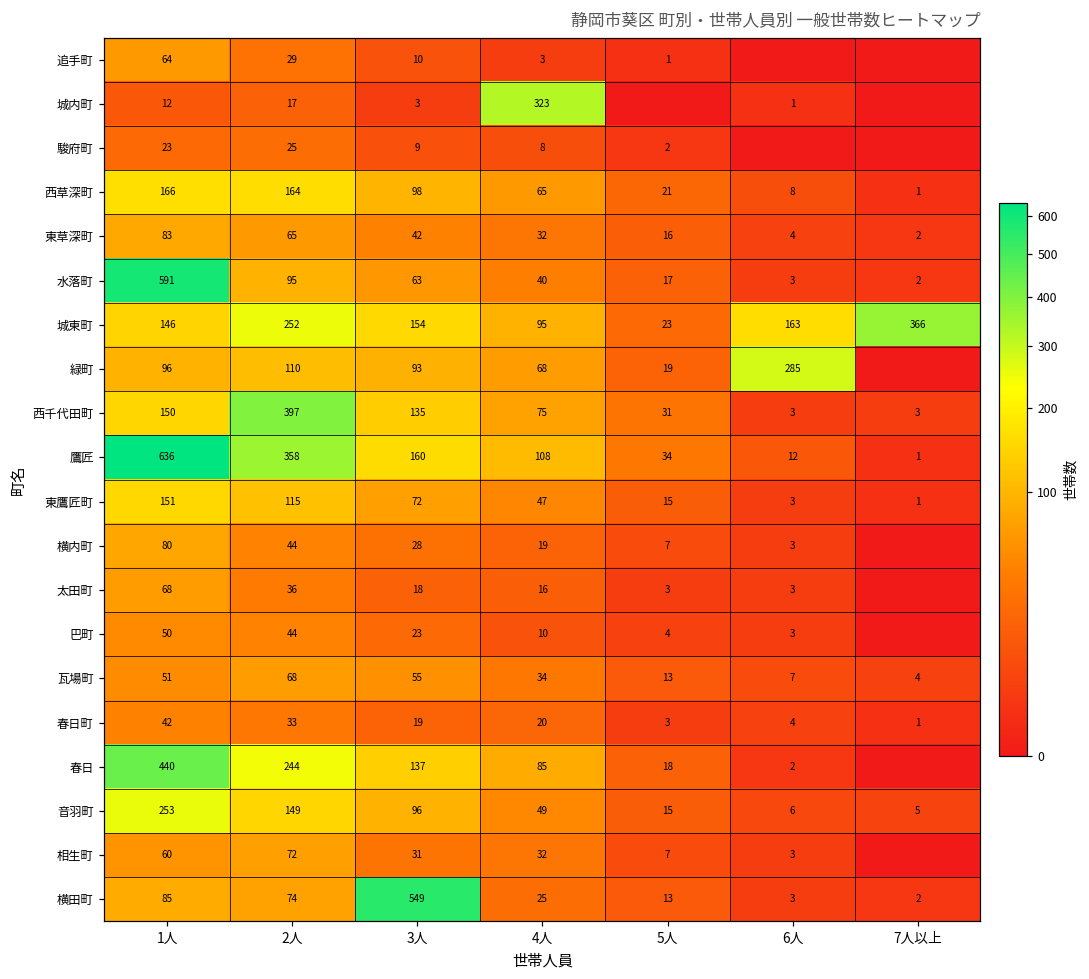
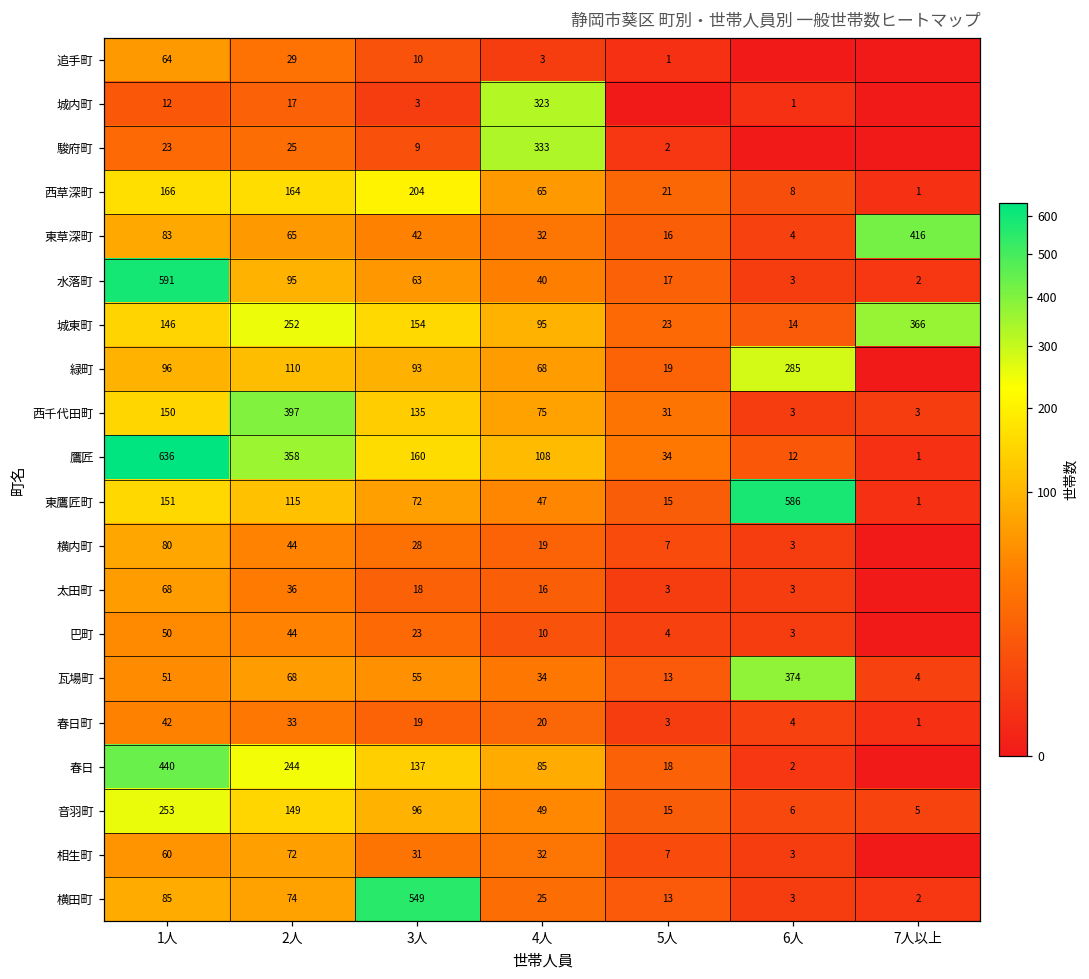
  {
    "追手町": {
      "1人": 64,
      "2人": 29,
      "3人": 10,
      "4人": 3,
      "5人": 1
    },
    "城内町": {
      "1人": 12,
      "2人": 17,
      "3人": 3,
      "4人": 323,
      "6人": 1
    },
    "駿府町": {
      "1人": 23,
      "2人": 25,
      "3人": 9,
-     "4人": 8,
+     "4人": 333,
      "5人": 2
    },
    "西草深町": {
      "1人": 166,
      "2人": 164,
-     "3人": 98,
+     "3人": 204,
      "4人": 65,
      "5人": 21,
      "6人": 8,
      "7人以上": 1
    },
    "東草深町": {
      "1人": 83,
      "2人": 65,
      "3人": 42,
      "4人": 32,
      "5人": 16,
      "6人": 4,
-     "7人以上": 2
+     "7人以上": 416
    },
    "水落町": {
      "1人": 591,
      "2人": 95,
      "3人": 63,
      "4人": 40,
      "5人": 17,
      "6人": 3,
      "7人以上": 2
    },
    "城東町": {
      "1人": 146,
      "2人": 252,
      "3人": 154,
      "4人": 95,
      "5人": 23,
-     "6人": 163,
+     "6人": 14,
      "7人以上": 366
    },
    "緑町": {
      "1人": 96,
      "2人": 110,
      "3人": 93,
      "4人": 68,
      "5人": 19,
      "6人": 285
    },
    "西千代田町": {
      "1人": 150,
      "2人": 397,
      "3人": 135,
      "4人": 75,
      "5人": 31,
      "6人": 3,
      "7人以上": 3
    },
    "鷹匠": {
      "1人": 636,
      "2人": 358,
      "3人": 160,
      "4人": 108,
      "5人": 34,
      "6人": 12,
      "7人以上": 1
    },
    "東鷹匠町": {
      "1人": 151,
      "2人": 115,
      "3人": 72,
      "4人": 47,
      "5人": 15,
-     "6人": 3,
+     "6人": 586,
      "7人以上": 1
    },
    "横内町": {
      "1人": 80,
      "2人": 44,
      "3人": 28,
      "4人": 19,
      "5人": 7,
      "6人": 3
    },
    "太田町": {
      "1人": 68,
      "2人": 36,
      "3人": 18,
      "4人": 16,
      "5人": 3,
      "6人": 3
    },
    "巴町": {
      "1人": 50,
      "2人": 44,
      "3人": 23,
      "4人": 10,
      "5人": 4,
      "6人": 3
    },
    "瓦場町": {
      "1人": 51,
      "2人": 68,
      "3人": 55,
      "4人": 34,
      "5人": 13,
-     "6人": 7,
+     "6人": 374,
      "7人以上": 4
    },
    "春日町": {
      "1人": 42,
      "2人": 33,
      "3人": 19,
      "4人": 20,
      "5人": 3,
      "6人": 4,
      "7人以上": 1
    },
    "春日": {
      "1人": 440,
      "2人": 244,
      "3人": 137,
      "4人": 85,
      "5人": 18,
      "6人": 2
    },
    "音羽町": {
      "1人": 253,
      "2人": 149,
      "3人": 96,
      "4人": 49,
      "5人": 15,
      "6人": 6,
      "7人以上": 5
    },
    "相生町": {
      "1人": 60,
      "2人": 72,
      "3人": 31,
      "4人": 32,
      "5人": 7,
      "6人": 3
    },
    "横田町": {
      "1人": 85,
      "2人": 74,
      "3人": 549,
      "4人": 25,
      "5人": 13,
      "6人": 3,
      "7人以上": 2
    }
  }
